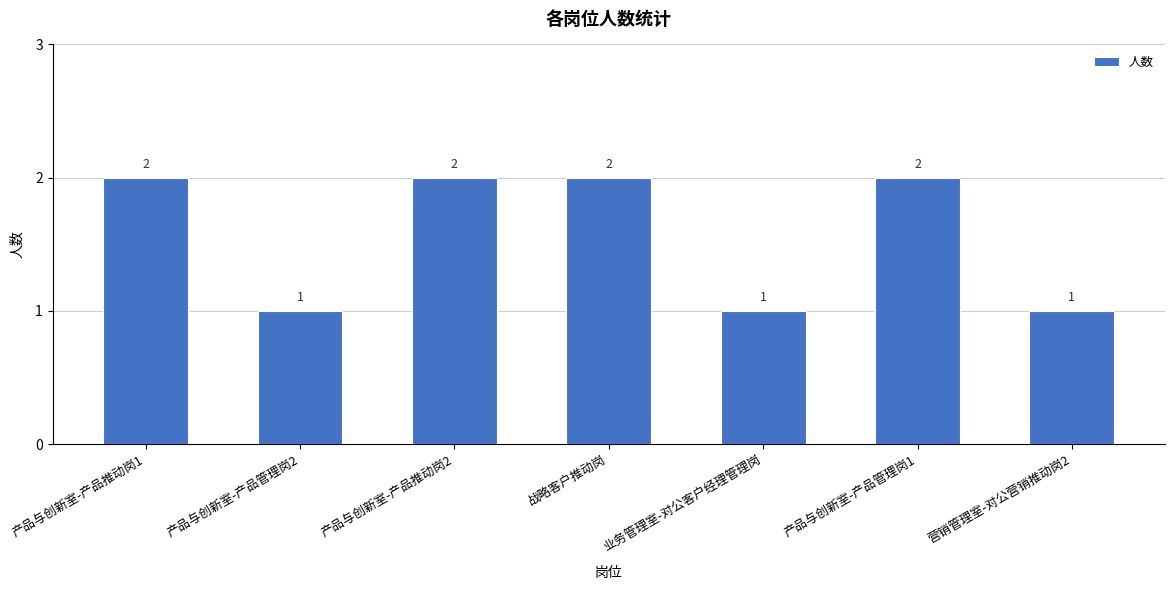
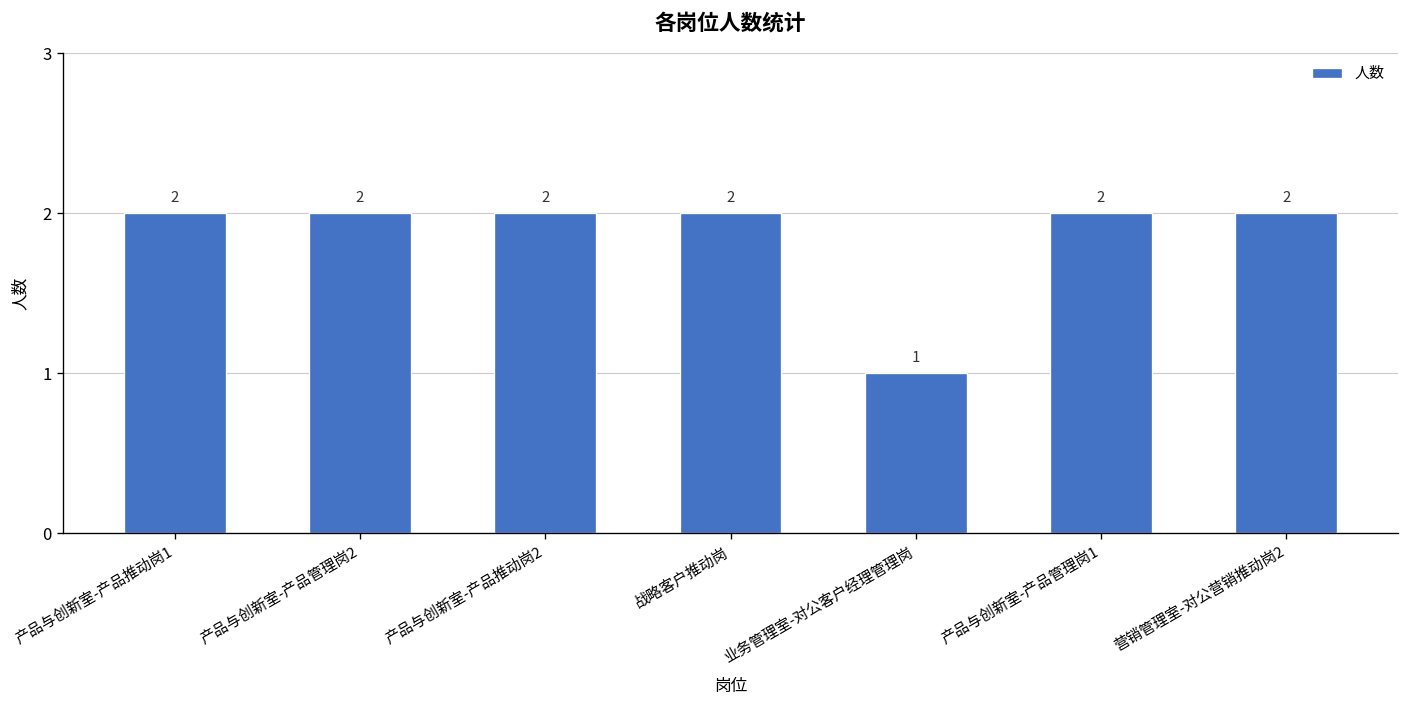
  {
    "产品与创新室-产品推动岗1": 2,
-   "产品与创新室-产品管理岗2": 1,
+   "产品与创新室-产品管理岗2": 2,
    "产品与创新室-产品推动岗2": 2,
    "战略客户推动岗": 2,
    "业务管理室-对公客户经理管理岗": 1,
    "产品与创新室-产品管理岗1": 2,
-   "营销管理室-对公营销推动岗2": 1
+   "营销管理室-对公营销推动岗2": 2
  }
